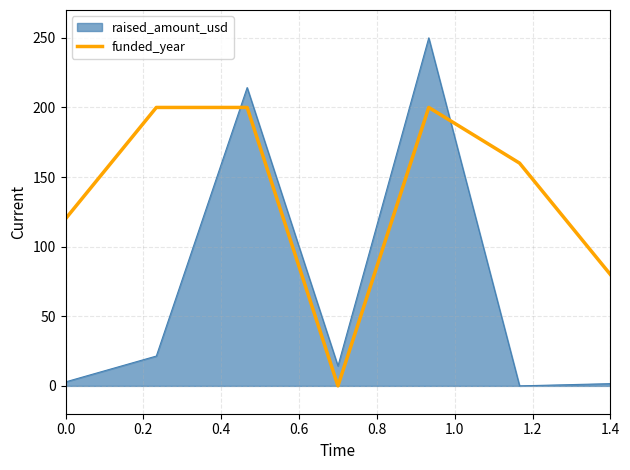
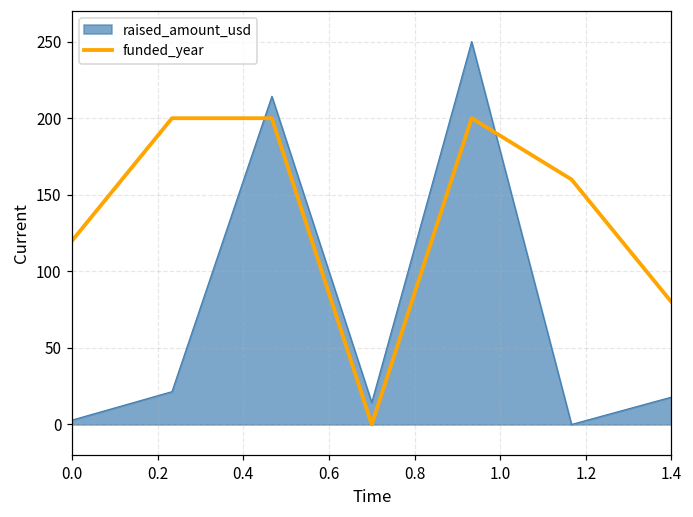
  {
    "raised_amount_usd": {
      "0.0": 3,
-     "1.4": 2
+     "1.4": 18
    },
    "funded_year": {
      "0.0": 120,
      "1.4": 80
    }
  }
